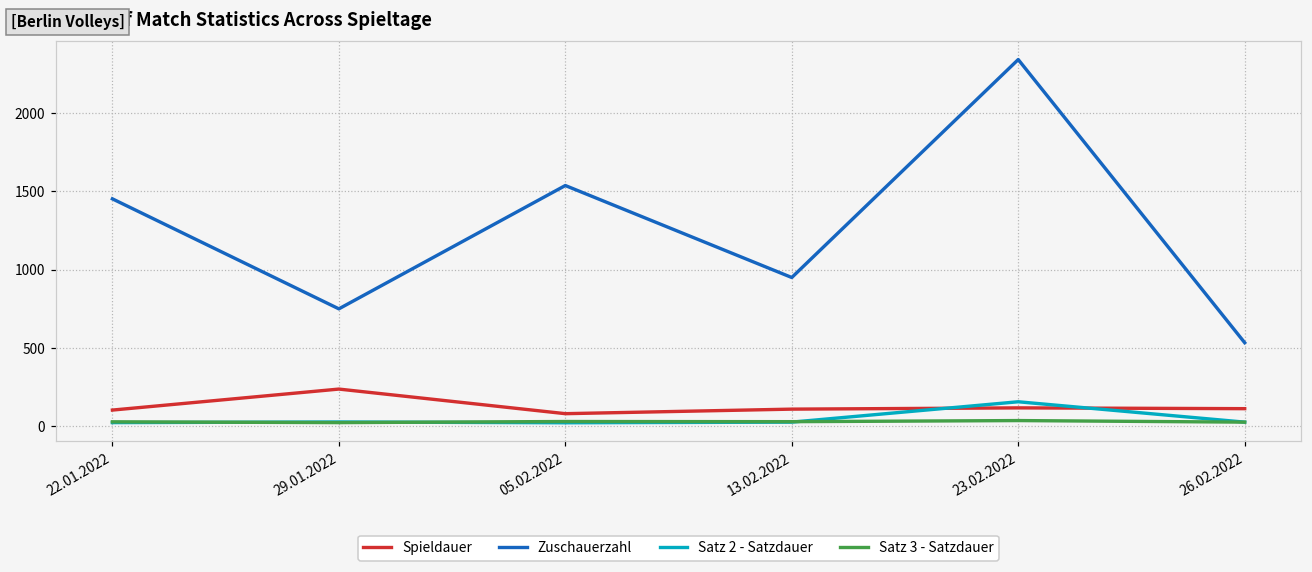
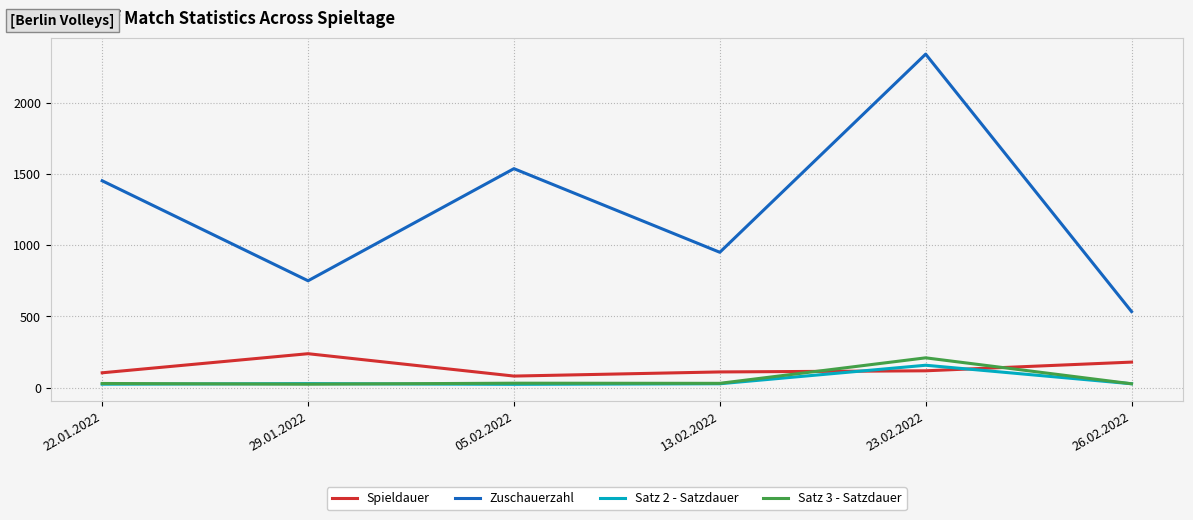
  {
    "Spieldauer": {
      "22.01.2022": 100,
      "29.01.2022": 240,
      "05.02.2022": 80,
      "13.02.2022": 110,
      "23.02.2022": 120,
-     "26.02.2022": 110
+     "26.02.2022": 180
    },
    "Zuschauerzahl": {
      "22.01.2022": 1450,
      "29.01.2022": 750,
      "05.02.2022": 1540,
      "13.02.2022": 950,
      "23.02.2022": 2340,
      "26.02.2022": 530
    },
    "Satz 2 - Satzdauer": {
      "23.02.2022": 160
    },
    "Satz 3 - Satzdauer": {
-     "23.02.2022": 40
+     "23.02.2022": 210
    }
  }
